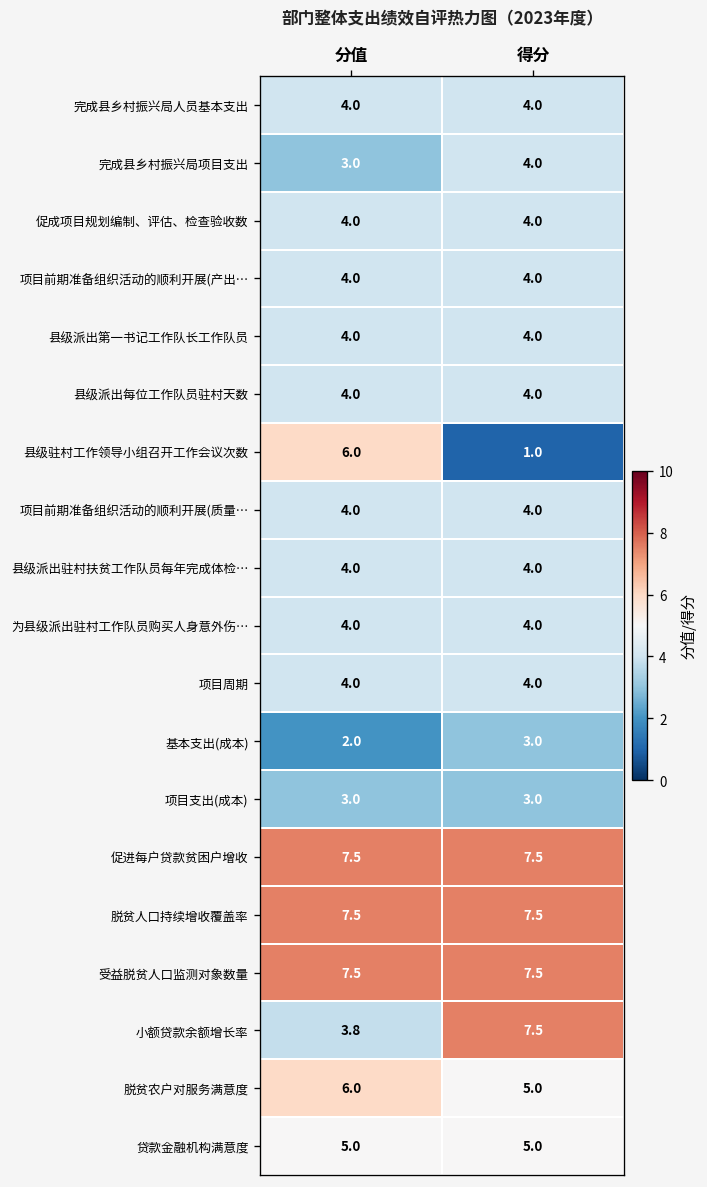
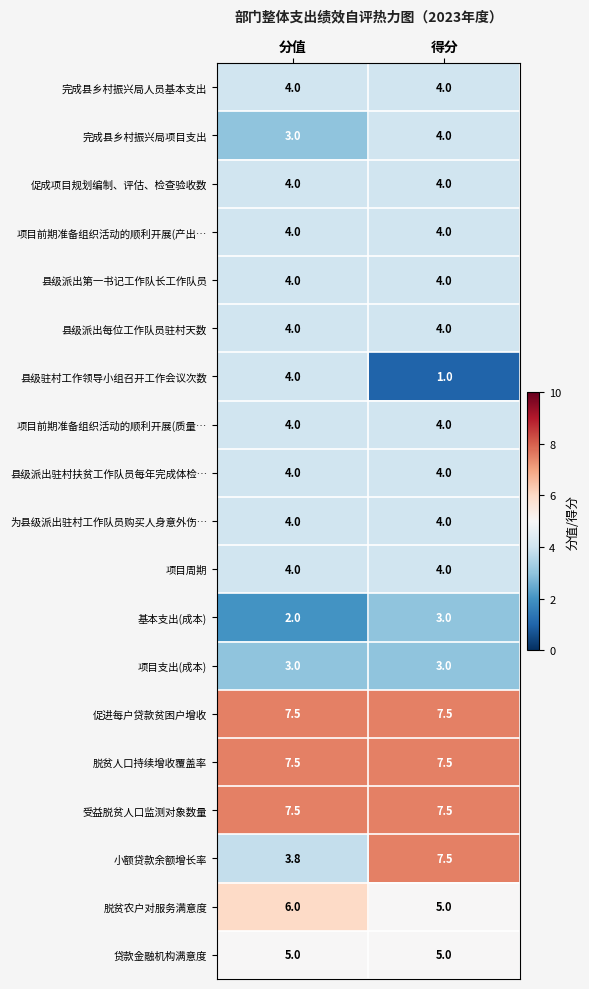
  {
    "完成县乡村振兴局人员基本支出": {
      "分值": 4.0,
      "得分": 4.0
    },
    "完成县乡村振兴局项目支出": {
      "分值": 3.0,
      "得分": 4.0
    },
    "促成项目规划编制、评估、检查验收数": {
      "分值": 4.0,
      "得分": 4.0
    },
    "项目前期准备组织活动的顺利开展(产出…": {
      "分值": 4.0,
      "得分": 4.0
    },
    "县级派出第一书记工作队长工作队员": {
      "分值": 4.0,
      "得分": 4.0
    },
    "县级派出每位工作队员驻村天数": {
      "分值": 4.0,
      "得分": 4.0
    },
    "县级驻村工作领导小组召开工作会议次数": {
-     "分值": 6.0,
+     "分值": 4.0,
      "得分": 1.0
    },
    "项目前期准备组织活动的顺利开展(质量…": {
      "分值": 4.0,
      "得分": 4.0
    },
    "县级派出驻村扶贫工作队员每年完成体检…": {
      "分值": 4.0,
      "得分": 4.0
    },
    "为县级派出驻村工作队员购买人身意外伤…": {
      "分值": 4.0,
      "得分": 4.0
    },
    "项目周期": {
      "分值": 4.0,
      "得分": 4.0
    },
    "基本支出(成本)": {
      "分值": 2.0,
      "得分": 3.0
    },
    "项目支出(成本)": {
      "分值": 3.0,
      "得分": 3.0
    },
    "促进每户贷款贫困户增收": {
      "分值": 7.5,
      "得分": 7.5
    },
    "脱贫人口持续增收覆盖率": {
      "分值": 7.5,
      "得分": 7.5
    },
    "受益脱贫人口监测对象数量": {
      "分值": 7.5,
      "得分": 7.5
    },
    "小额贷款余额增长率": {
      "分值": 3.8,
      "得分": 7.5
    },
    "脱贫农户对服务满意度": {
      "分值": 6.0,
      "得分": 5.0
    },
    "贷款金融机构满意度": {
      "分值": 5.0,
      "得分": 5.0
    }
  }
